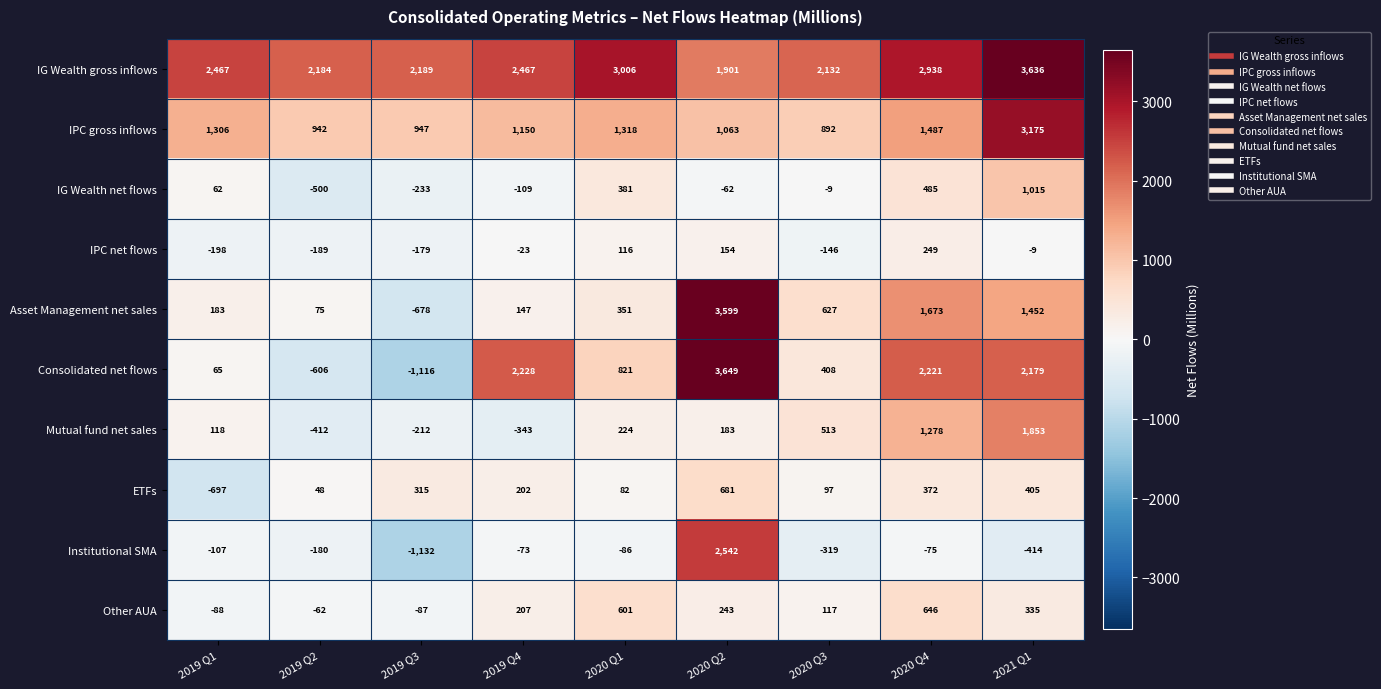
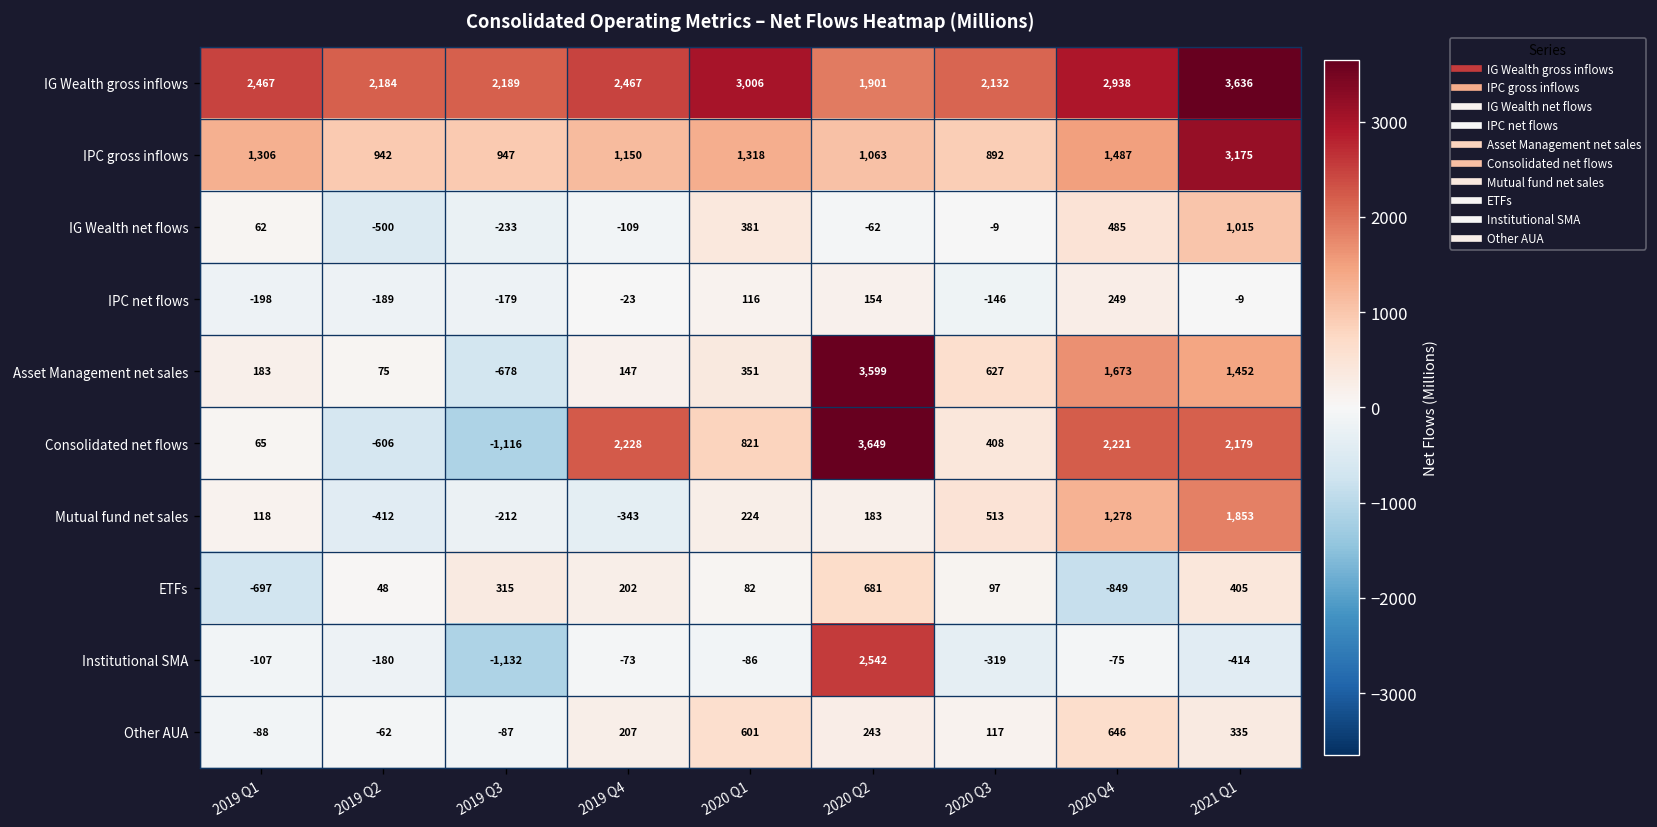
  {
    "IG Wealth gross inflows": {
      "2019 Q1": "2,467",
      "2019 Q2": "2,184",
      "2019 Q3": "2,189",
      "2019 Q4": "2,467",
      "2020 Q1": "3,006",
      "2020 Q2": "1,901",
      "2020 Q3": "2,132",
      "2020 Q4": "2,938",
      "2021 Q1": "3,636"
    },
    "IPC gross inflows": {
      "2019 Q1": "1,306",
      "2019 Q2": "942",
      "2019 Q3": "947",
      "2019 Q4": "1,150",
      "2020 Q1": "1,318",
      "2020 Q2": "1,063",
      "2020 Q3": "892",
      "2020 Q4": "1,487",
      "2021 Q1": "3,175"
    },
    "IG Wealth net flows": {
      "2019 Q1": "62",
      "2019 Q2": "-500",
      "2019 Q3": "-233",
      "2019 Q4": "-109",
      "2020 Q1": "381",
      "2020 Q2": "-62",
      "2020 Q3": "-9",
      "2020 Q4": "485",
      "2021 Q1": "1,015"
    },
    "IPC net flows": {
      "2019 Q1": "-198",
      "2019 Q2": "-189",
      "2019 Q3": "-179",
      "2019 Q4": "-23",
      "2020 Q1": "116",
      "2020 Q2": "154",
      "2020 Q3": "-146",
      "2020 Q4": "249",
      "2021 Q1": "-9"
    },
    "Asset Management net sales": {
      "2019 Q1": "183",
      "2019 Q2": "75",
      "2019 Q3": "-678",
      "2019 Q4": "147",
      "2020 Q1": "351",
      "2020 Q2": "3,599",
      "2020 Q3": "627",
      "2020 Q4": "1,673",
      "2021 Q1": "1,452"
    },
    "Consolidated net flows": {
      "2019 Q1": "65",
      "2019 Q2": "-606",
      "2019 Q3": "-1,116",
      "2019 Q4": "2,228",
      "2020 Q1": "821",
      "2020 Q2": "3,649",
      "2020 Q3": "408",
      "2020 Q4": "2,221",
      "2021 Q1": "2,179"
    },
    "Mutual fund net sales": {
      "2019 Q1": "118",
      "2019 Q2": "-412",
      "2019 Q3": "-212",
      "2019 Q4": "-343",
      "2020 Q1": "224",
      "2020 Q2": "183",
      "2020 Q3": "513",
      "2020 Q4": "1,278",
      "2021 Q1": "1,853"
    },
    "ETFs": {
      "2019 Q1": "-697",
      "2019 Q2": "48",
      "2019 Q3": "315",
      "2019 Q4": "202",
      "2020 Q1": "82",
      "2020 Q2": "681",
      "2020 Q3": "97",
-     "2020 Q4": "372",
+     "2020 Q4": "-849",
      "2021 Q1": "405"
    },
    "Institutional SMA": {
      "2019 Q1": "-107",
      "2019 Q2": "-180",
      "2019 Q3": "-1,132",
      "2019 Q4": "-73",
      "2020 Q1": "-86",
      "2020 Q2": "2,542",
      "2020 Q3": "-319",
      "2020 Q4": "-75",
      "2021 Q1": "-414"
    },
    "Other AUA": {
      "2019 Q1": "-88",
      "2019 Q2": "-62",
      "2019 Q3": "-87",
      "2019 Q4": "207",
      "2020 Q1": "601",
      "2020 Q2": "243",
      "2020 Q3": "117",
      "2020 Q4": "646",
      "2021 Q1": "335"
    }
  }
